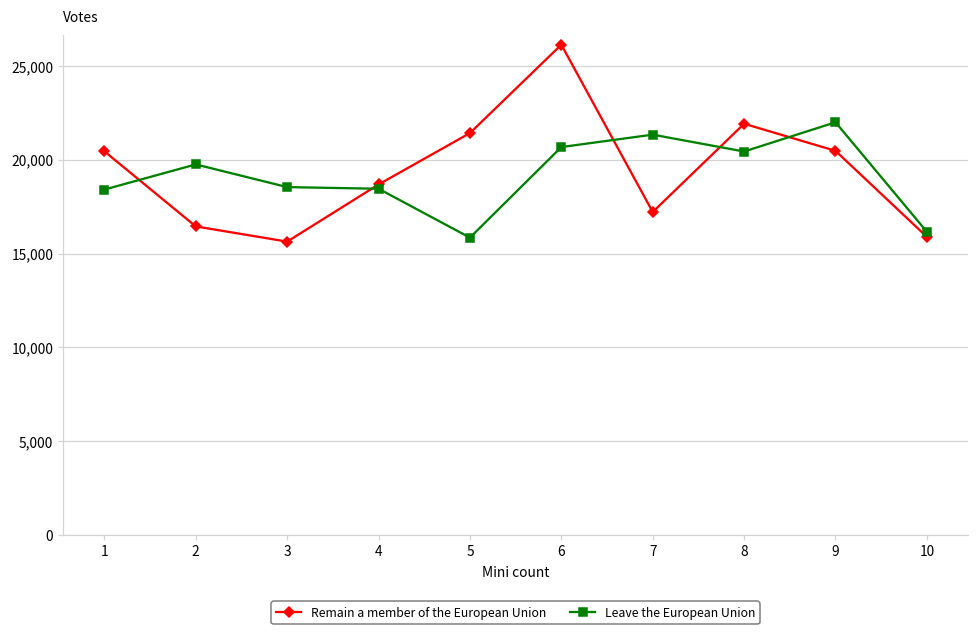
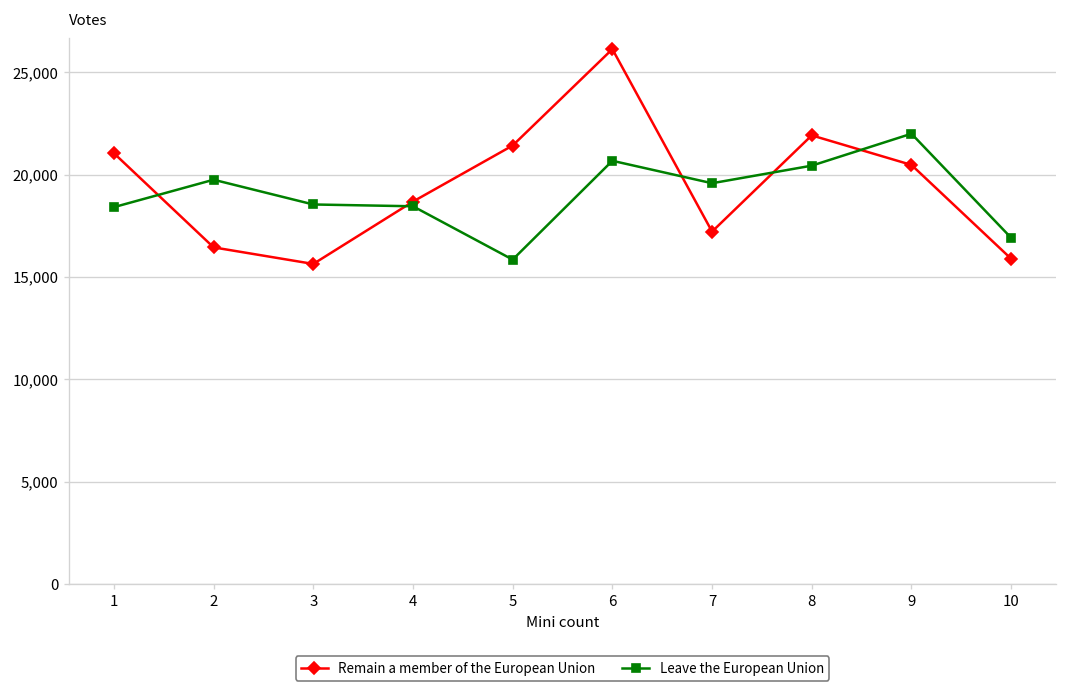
  {
    "Remain a member of the European Union": {
-     "1": "20,400",
+     "1": "21,000",
      "2": "16,400",
      "3": "15,600",
      "4": "18,700",
      "5": "21,400",
      "6": "26,100",
      "7": "17,200",
      "8": "21,900",
      "9": "20,500",
      "10": "15,900"
    },
    "Leave the European Union": {
      "1": "18,400",
      "2": "19,800",
      "3": "18,500",
      "4": "18,500",
      "5": "15,800",
      "6": "20,700",
-     "7": "21,300",
+     "7": "19,600",
      "8": "20,400",
      "9": "22,000",
-     "10": "16,200"
+     "10": "16,900"
    }
  }
